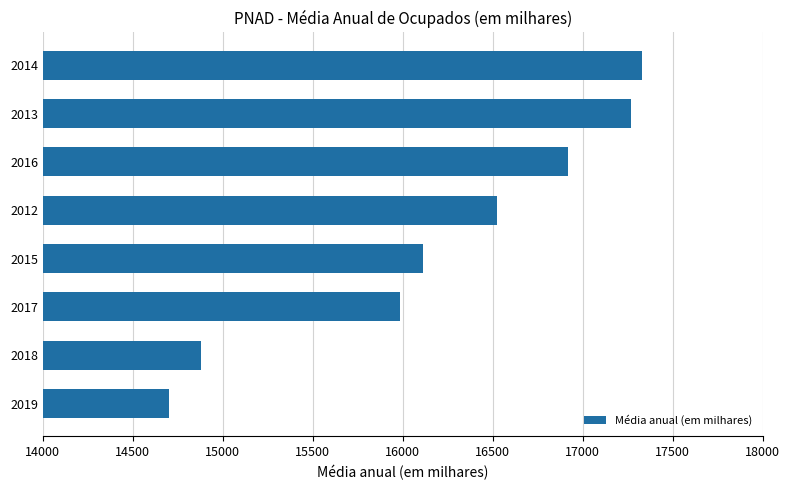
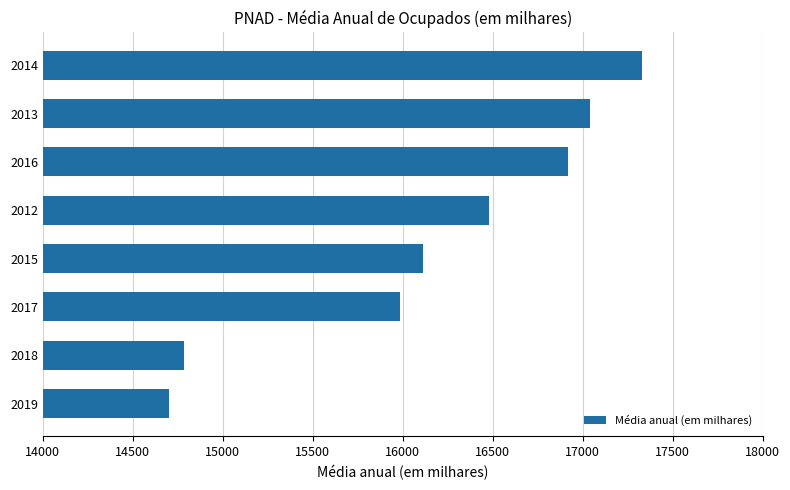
  {
    "2014": 17330,
-   "2013": 17270,
+   "2013": 17040,
    "2016": 16920,
-   "2012": 16520,
+   "2012": 16480,
    "2015": 16110,
    "2017": 15990,
-   "2018": 14880,
+   "2018": 14780,
    "2019": 14700
  }
